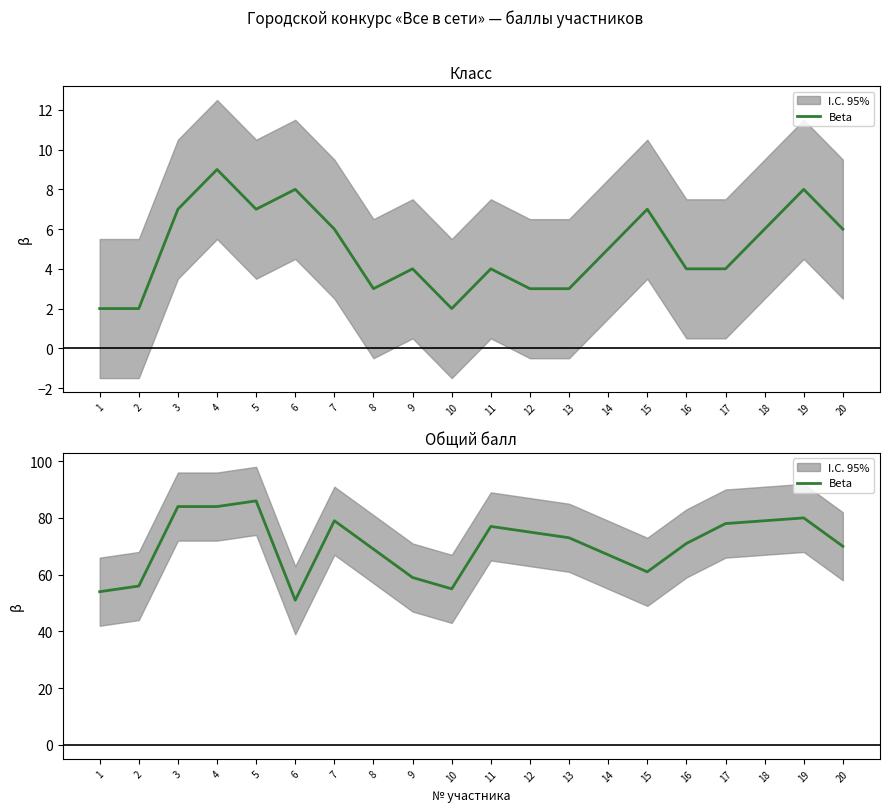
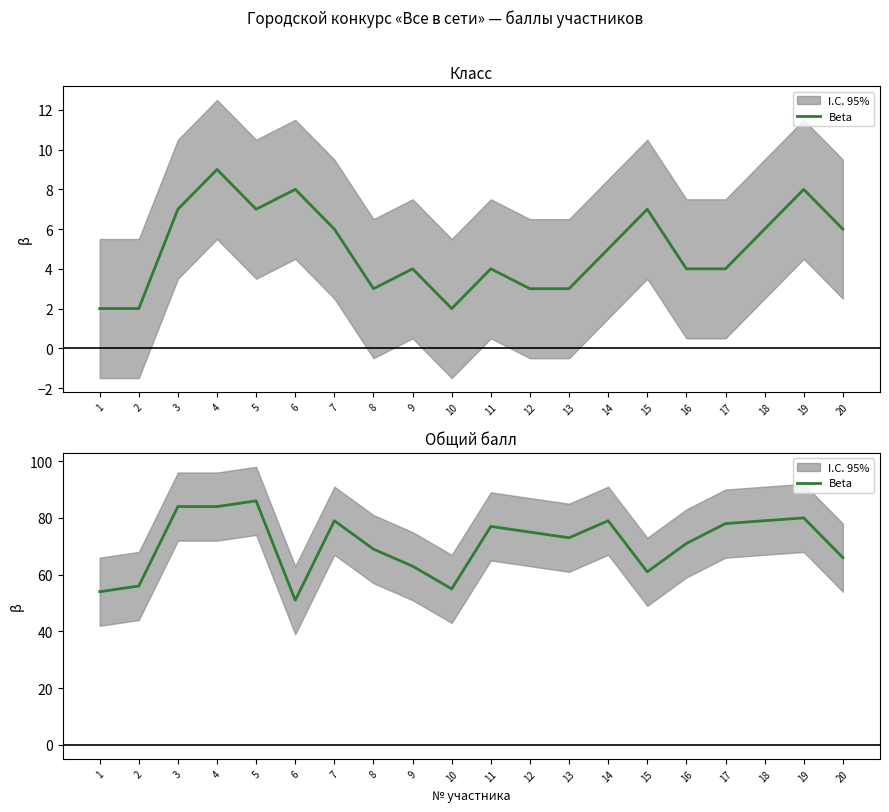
  {
    "Класс": {
      "Beta": {
        "1": 2.0,
        "2": 2.0,
        "3": 7.0,
        "4": 9.0,
        "5": 7.0,
        "6": 8.0,
        "7": 6.0,
        "8": 3.0,
        "9": 4.0,
        "10": 2.0,
        "11": 4.0,
        "12": 3.0,
        "13": 3.0,
        "14": 5.0,
        "15": 7.0,
        "16": 4.0,
        "17": 4.0,
        "18": 6.0,
        "19": 8.0,
        "20": 6.0
      }
    },
    "Общий балл": {
      "Beta": {
        "1": 54,
        "2": 56,
        "3": 84,
        "4": 84,
        "5": 86,
        "6": 51,
        "7": 79,
        "8": 69,
-       "9": 59,
+       "9": 63,
        "10": 55,
        "11": 77,
        "12": 75,
        "13": 73,
-       "14": 67,
+       "14": 79,
        "15": 61,
        "16": 71,
        "17": 78,
        "18": 79,
        "19": 80,
-       "20": 70
+       "20": 66
      }
    }
  }
